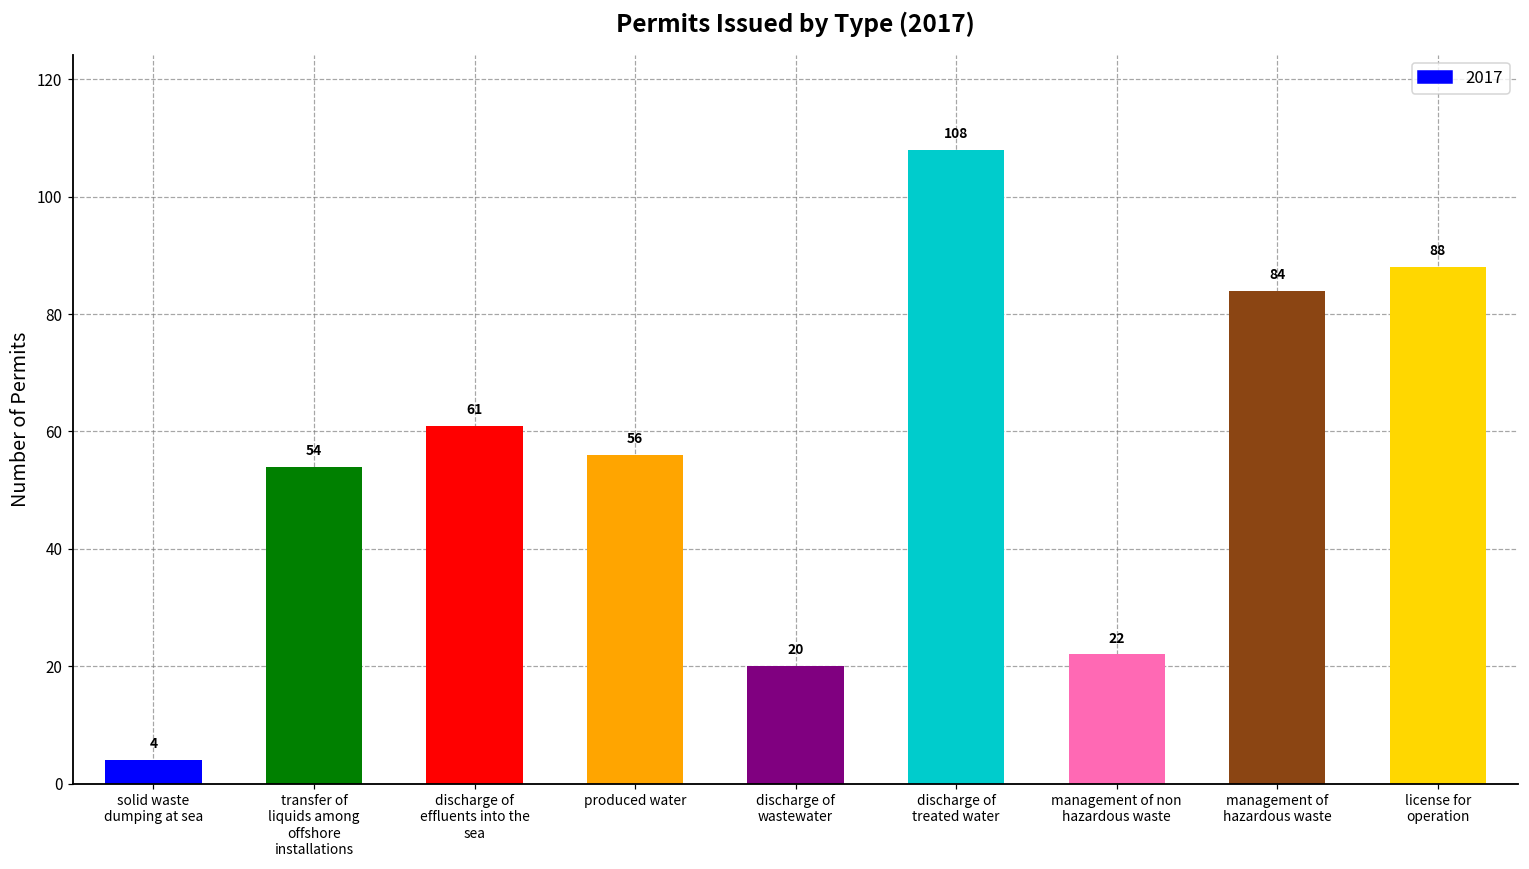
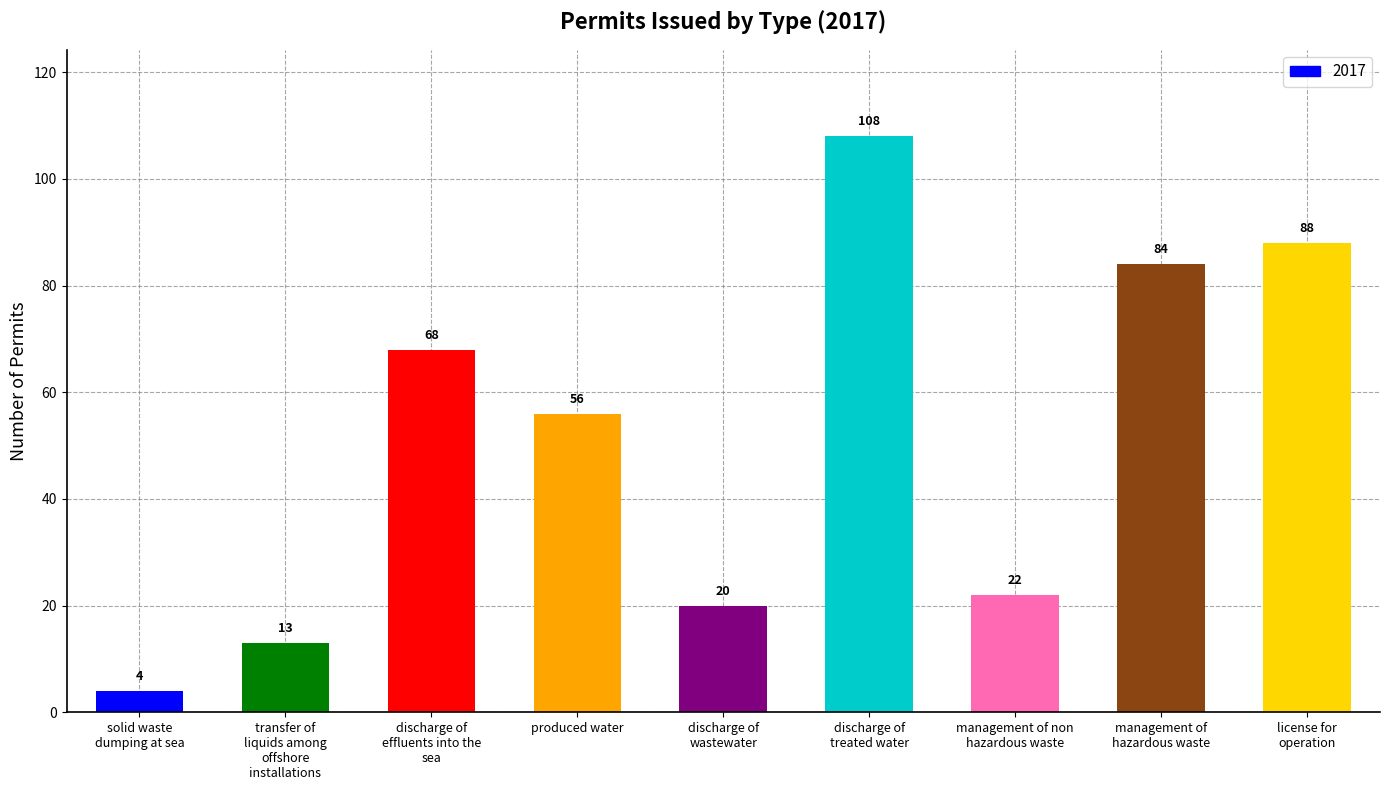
  {
    "solid waste dumping at sea": 4,
-   "transfer of liquids among offshore installations": 54,
-   "discharge of effluents into the sea": 61,
+   "transfer of liquids among offshore installations": 13,
+   "discharge of effluents into the sea": 68,
    "produced water": 56,
    "discharge of wastewater": 20,
    "discharge of treated water": 108,
    "management of non hazardous waste": 22,
    "management of hazardous waste": 84,
    "license for operation": 88
  }
